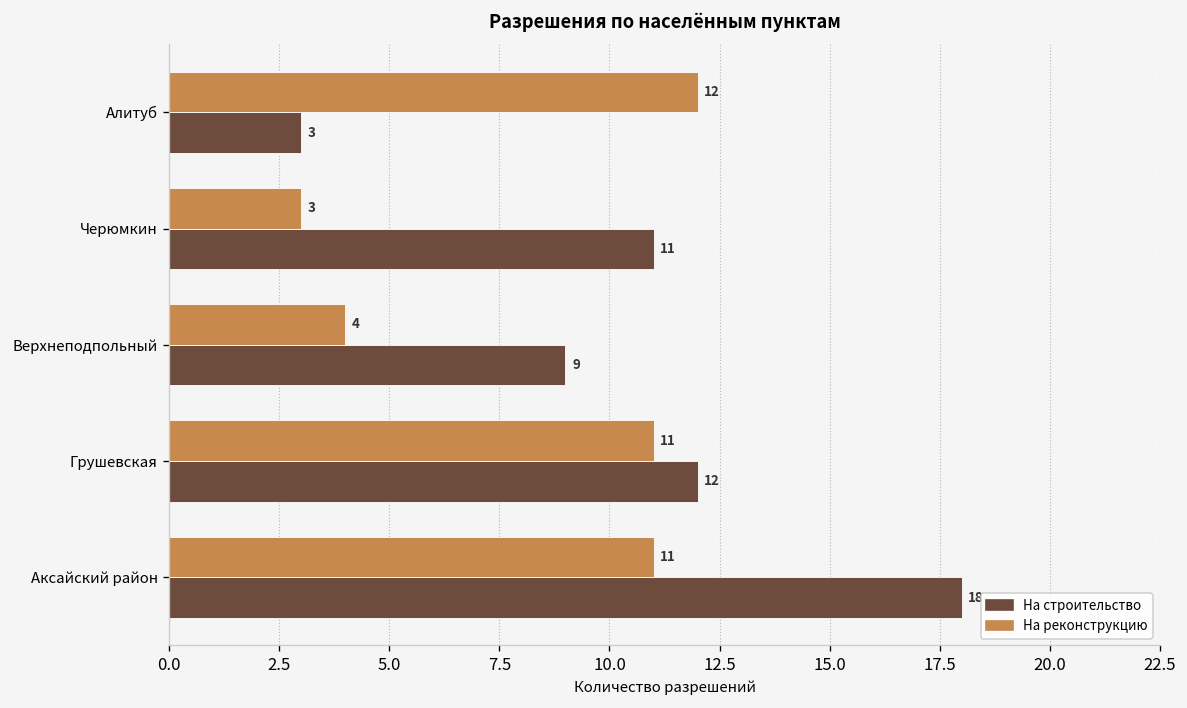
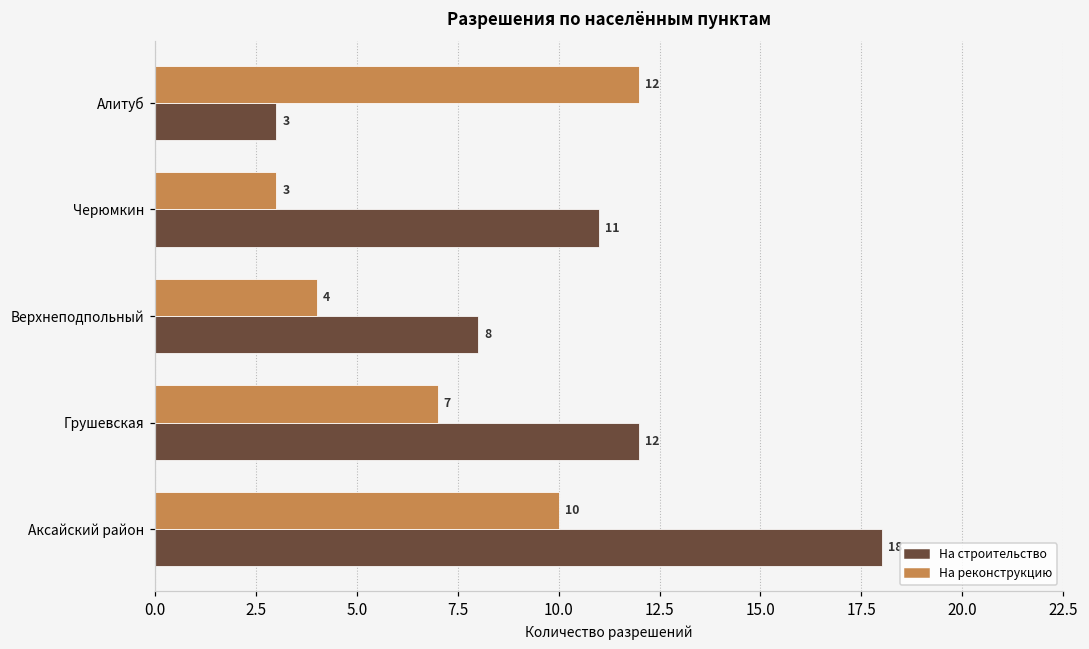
  {
    "На строительство": {
      "Алитуб": 3,
      "Черюмкин": 11,
-     "Верхнеподпольный": 9,
+     "Верхнеподпольный": 8,
      "Грушевская": 12
    },
    "На реконструкцию": {
      "Алитуб": 12,
      "Черюмкин": 3,
      "Верхнеподпольный": 4,
-     "Грушевская": 11,
-     "Аксайский район": 11
+     "Грушевская": 7,
+     "Аксайский район": 10
    }
  }
